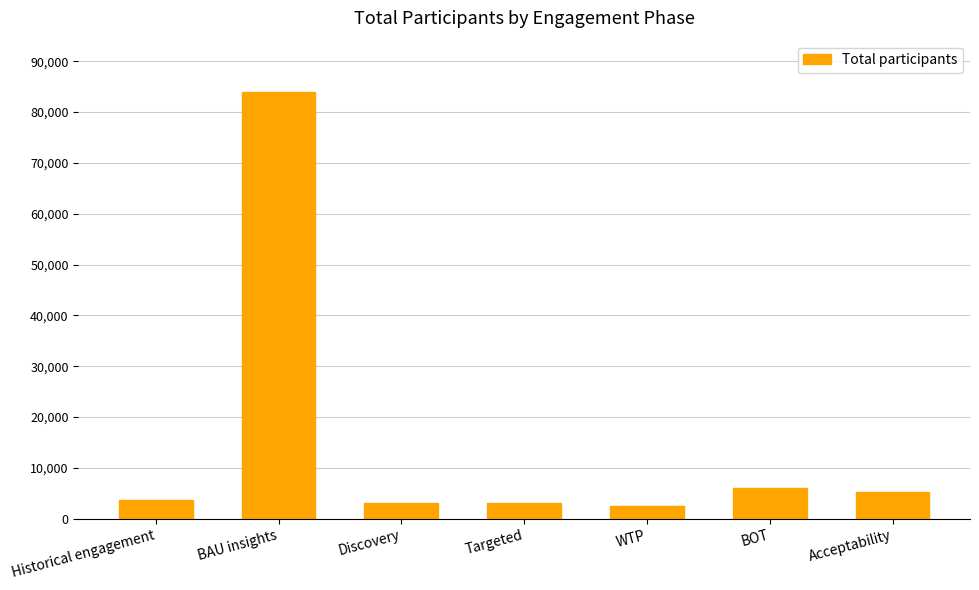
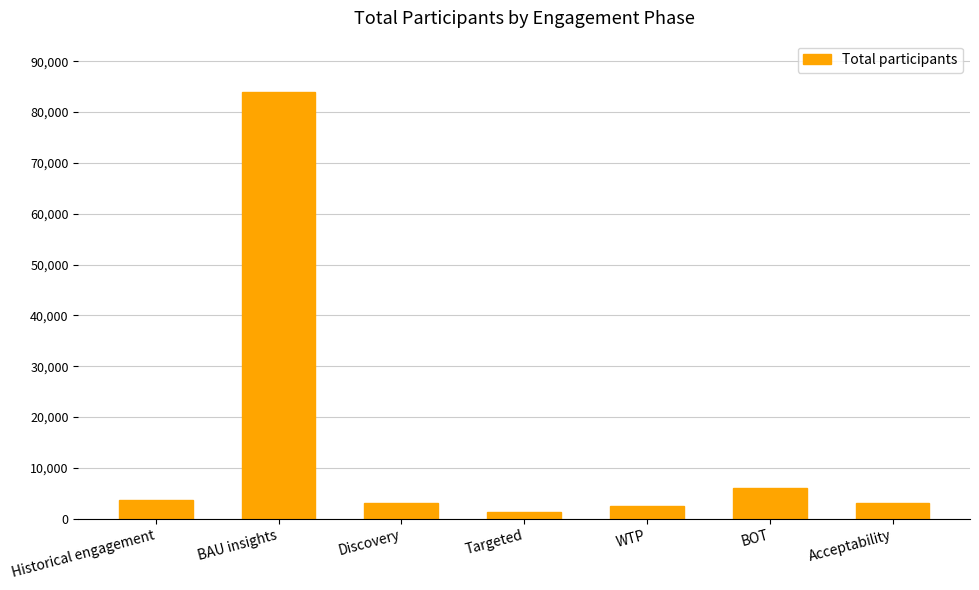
  {
    "Historical engagement": "4,000",
    "BAU insights": "84,000",
    "Discovery": "3,000",
-   "Targeted": "3,000",
+   "Targeted": "1,000",
    "WTP": "2,000",
    "BOT": "6,000",
-   "Acceptability": "5,000"
+   "Acceptability": "3,000"
  }
